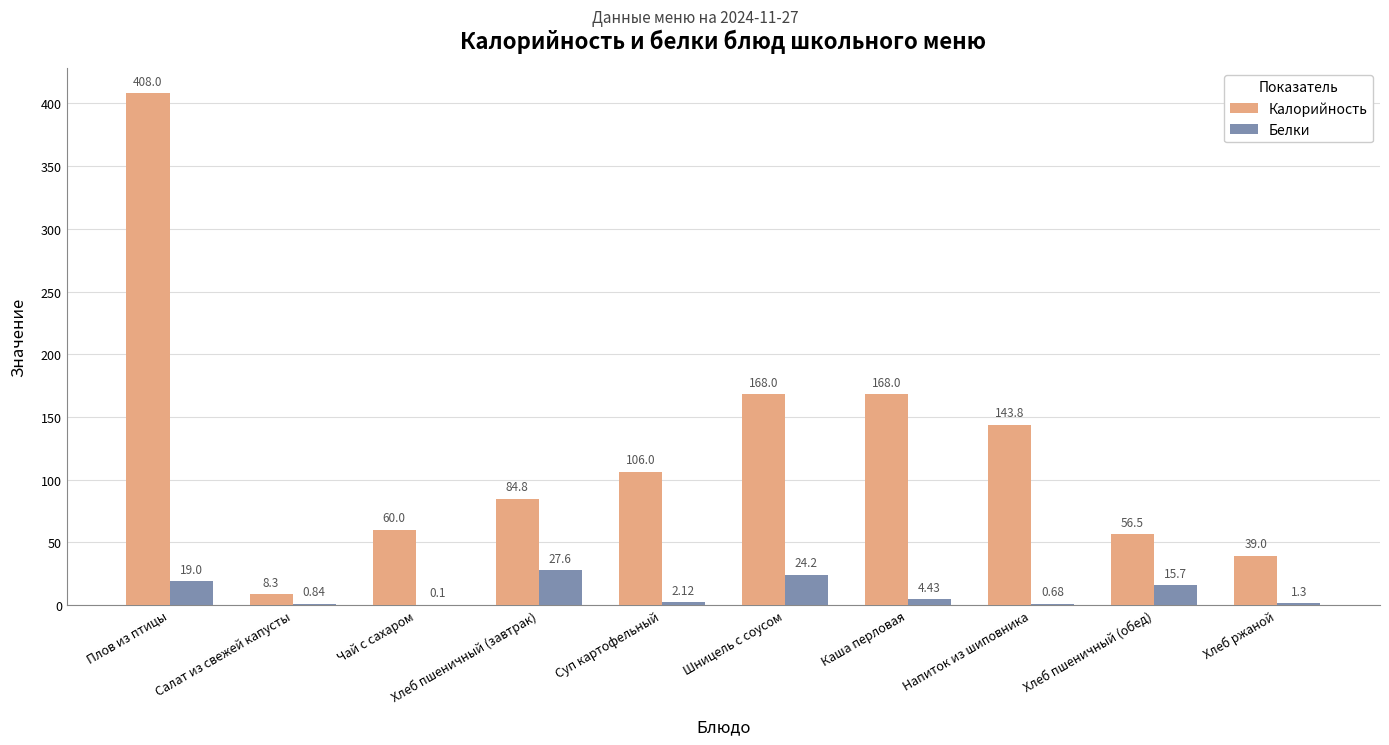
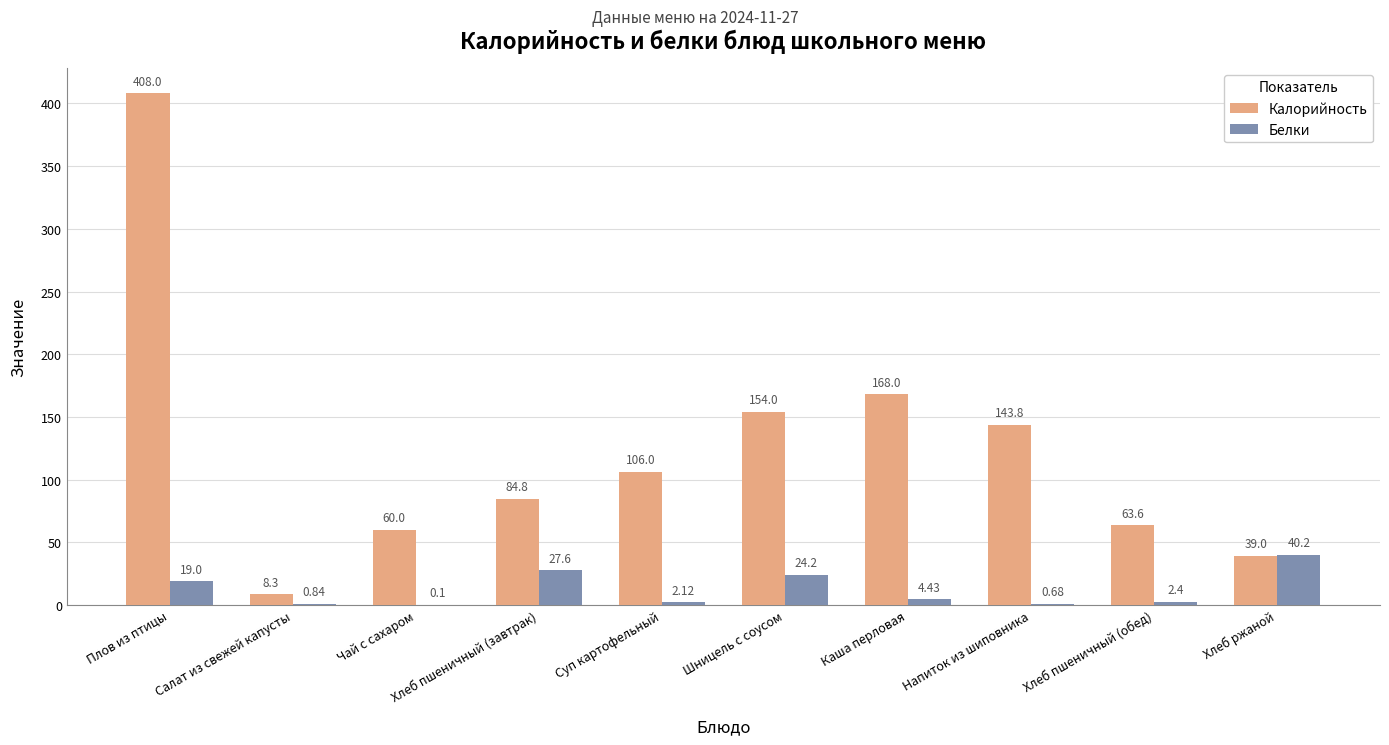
  {
    "Калорийность": {
      "Плов из птицы": 408.0,
      "Салат из свежей капусты": 8.3,
      "Чай с сахаром": 60.0,
      "Хлеб пшеничный (завтрак)": 84.8,
      "Суп картофельный": 106.0,
-     "Шницель с соусом": 168.0,
+     "Шницель с соусом": 154.0,
      "Каша перловая": 168.0,
      "Напиток из шиповника": 143.8,
-     "Хлеб пшеничный (обед)": 56.5,
+     "Хлеб пшеничный (обед)": 63.6,
      "Хлеб ржаной": 39.0
    },
    "Белки": {
      "Плов из птицы": 19.0,
      "Салат из свежей капусты": 0.84,
      "Чай с сахаром": 0.1,
      "Хлеб пшеничный (завтрак)": 27.6,
      "Суп картофельный": 2.12,
      "Шницель с соусом": 24.2,
      "Каша перловая": 4.43,
      "Напиток из шиповника": 0.68,
-     "Хлеб пшеничный (обед)": 15.7,
-     "Хлеб ржаной": 1.3
+     "Хлеб пшеничный (обед)": 2.4,
+     "Хлеб ржаной": 40.2
    }
  }
